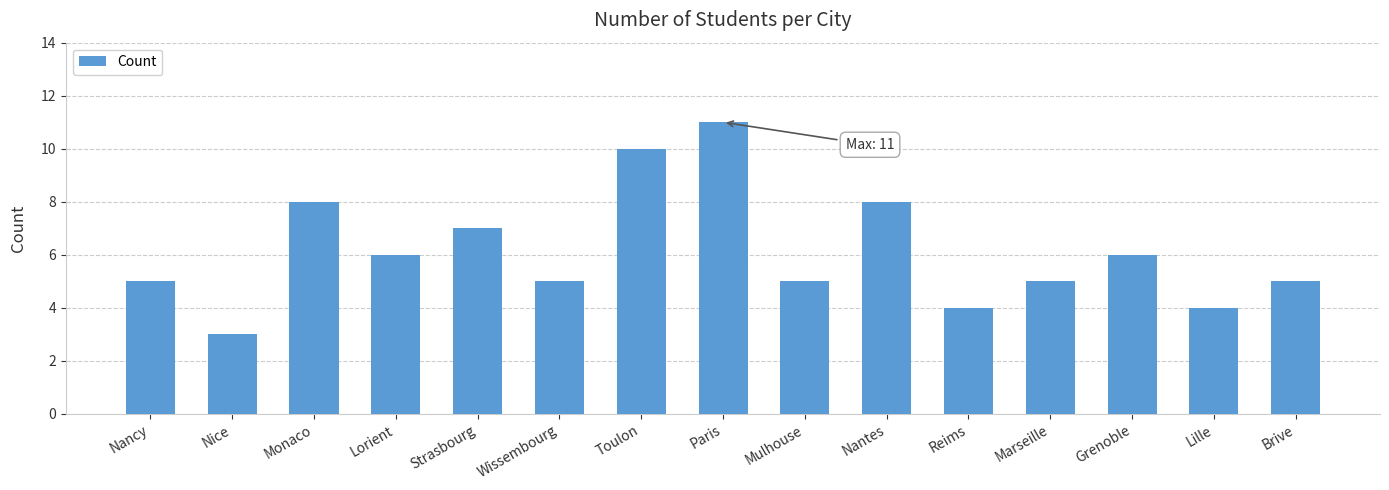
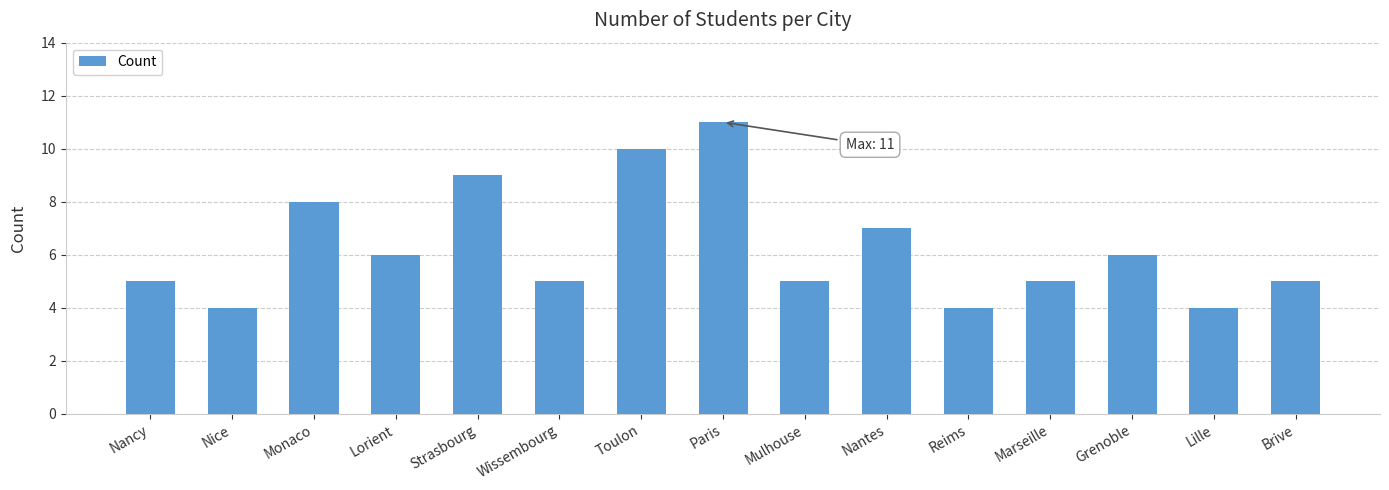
  {
    "Nancy": 5,
-   "Nice": 3,
+   "Nice": 4,
    "Monaco": 8,
    "Lorient": 6,
-   "Strasbourg": 7,
+   "Strasbourg": 9,
    "Wissembourg": 5,
    "Toulon": 10,
    "Mulhouse": 5,
-   "Nantes": 8,
+   "Nantes": 7,
    "Reims": 4,
    "Marseille": 5,
    "Grenoble": 6,
    "Lille": 4,
    "Brive": 5
  }
